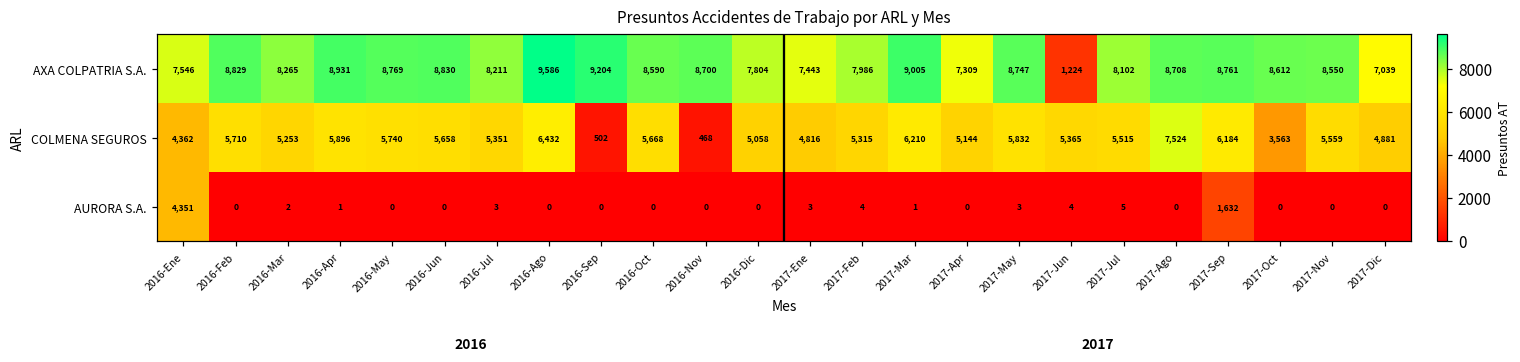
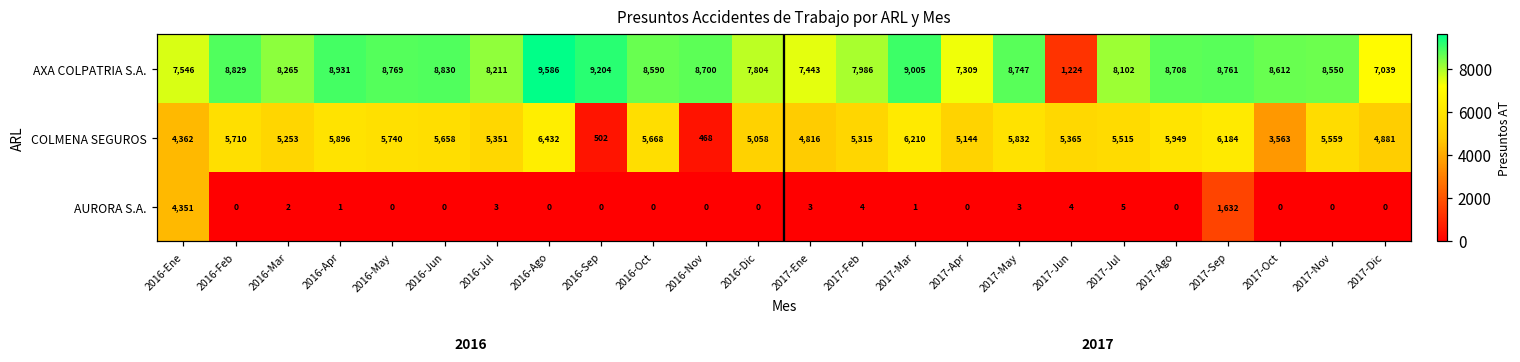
  {
    "AXA COLPATRIA S.A.": {
      "2016-Ene": "7,546",
      "2016-Feb": "8,829",
      "2016-Mar": "8,265",
      "2016-Apr": "8,931",
      "2016-May": "8,769",
      "2016-Jun": "8,830",
      "2016-Jul": "8,211",
      "2016-Ago": "9,586",
      "2016-Sep": "9,204",
      "2016-Oct": "8,590",
      "2016-Nov": "8,700",
      "2016-Dic": "7,804",
      "2017-Ene": "7,443",
      "2017-Feb": "7,986",
      "2017-Mar": "9,005",
      "2017-Apr": "7,309",
      "2017-May": "8,747",
      "2017-Jun": "1,224",
      "2017-Jul": "8,102",
      "2017-Ago": "8,708",
      "2017-Sep": "8,761",
      "2017-Oct": "8,612",
      "2017-Nov": "8,550",
      "2017-Dic": "7,039"
    },
    "COLMENA SEGUROS": {
      "2016-Ene": "4,362",
      "2016-Feb": "5,710",
      "2016-Mar": "5,253",
      "2016-Apr": "5,896",
      "2016-May": "5,740",
      "2016-Jun": "5,658",
      "2016-Jul": "5,351",
      "2016-Ago": "6,432",
      "2016-Sep": "502",
      "2016-Oct": "5,668",
      "2016-Nov": "468",
      "2016-Dic": "5,058",
      "2017-Ene": "4,816",
      "2017-Feb": "5,315",
      "2017-Mar": "6,210",
      "2017-Apr": "5,144",
      "2017-May": "5,832",
      "2017-Jun": "5,365",
      "2017-Jul": "5,515",
-     "2017-Ago": "7,524",
+     "2017-Ago": "5,949",
      "2017-Sep": "6,184",
      "2017-Oct": "3,563",
      "2017-Nov": "5,559",
      "2017-Dic": "4,881"
    },
    "AURORA S.A.": {
      "2016-Ene": "4,351",
      "2016-Feb": "0",
      "2016-Mar": "2",
      "2016-Apr": "1",
      "2016-May": "0",
      "2016-Jun": "0",
      "2016-Jul": "3",
      "2016-Ago": "0",
      "2016-Sep": "0",
      "2016-Oct": "0",
      "2016-Nov": "0",
      "2016-Dic": "0",
      "2017-Ene": "3",
      "2017-Feb": "4",
      "2017-Mar": "1",
      "2017-Apr": "0",
      "2017-May": "3",
      "2017-Jun": "4",
      "2017-Jul": "5",
      "2017-Ago": "0",
      "2017-Sep": "1,632",
      "2017-Oct": "0",
      "2017-Nov": "0",
      "2017-Dic": "0"
    }
  }
